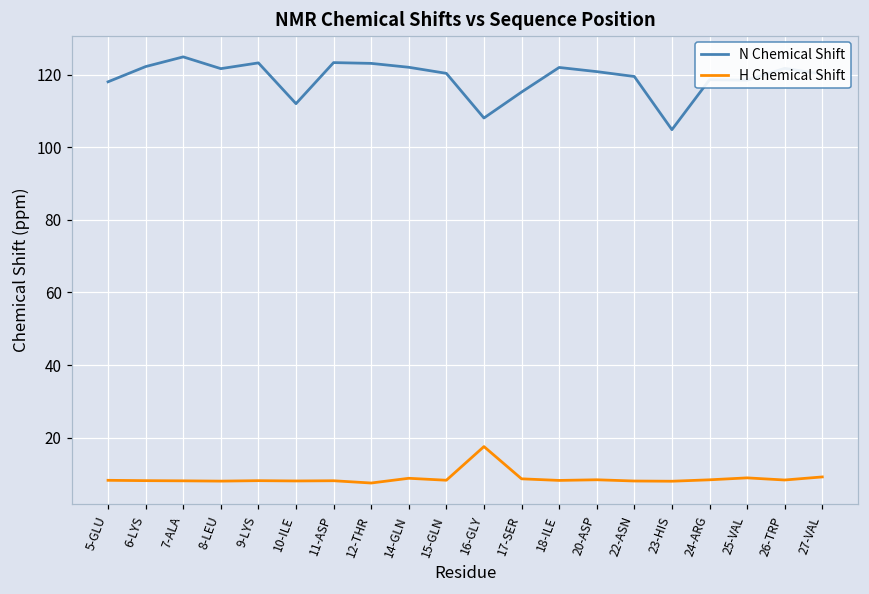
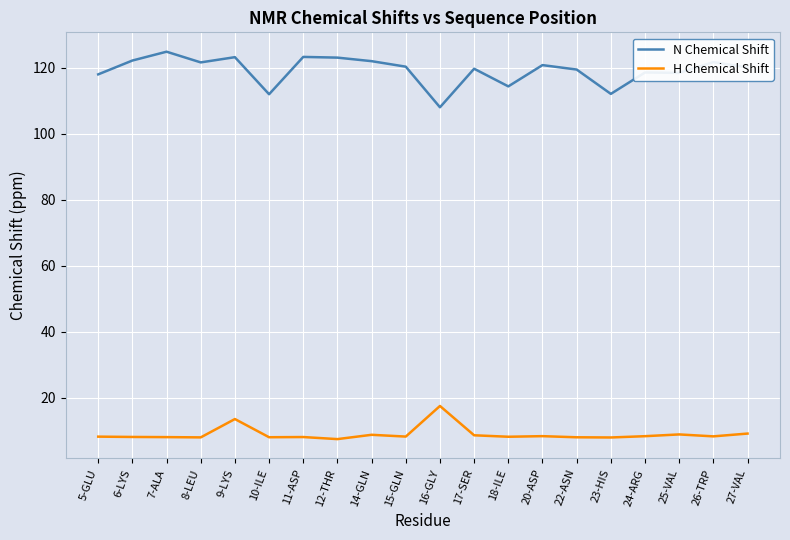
  {
    "N Chemical Shift": {
      "5-GLU": 118,
      "6-LYS": 122,
      "7-ALA": 125,
      "8-LEU": 122,
      "9-LYS": 123,
      "10-ILE": 112,
      "11-ASP": 123,
      "12-THR": 123,
      "14-GLN": 122,
      "15-GLN": 120,
      "16-GLY": 108,
-     "17-SER": 115,
-     "18-ILE": 122,
+     "17-SER": 120,
+     "18-ILE": 114,
      "20-ASP": 121,
      "22-ASN": 119,
-     "23-HIS": 105
+     "23-HIS": 112
    },
    "H Chemical Shift": {
      "5-GLU": 8,
      "6-LYS": 8,
      "7-ALA": 8,
      "8-LEU": 8,
-     "9-LYS": 8,
+     "9-LYS": 14,
      "10-ILE": 8,
      "11-ASP": 8,
      "12-THR": 8,
      "14-GLN": 9,
      "15-GLN": 8,
      "16-GLY": 18,
      "17-SER": 9,
      "18-ILE": 8,
      "20-ASP": 8,
      "22-ASN": 8,
      "23-HIS": 8,
      "24-ARG": 8,
      "25-VAL": 9,
      "26-TRP": 8,
      "27-VAL": 9
    }
  }
